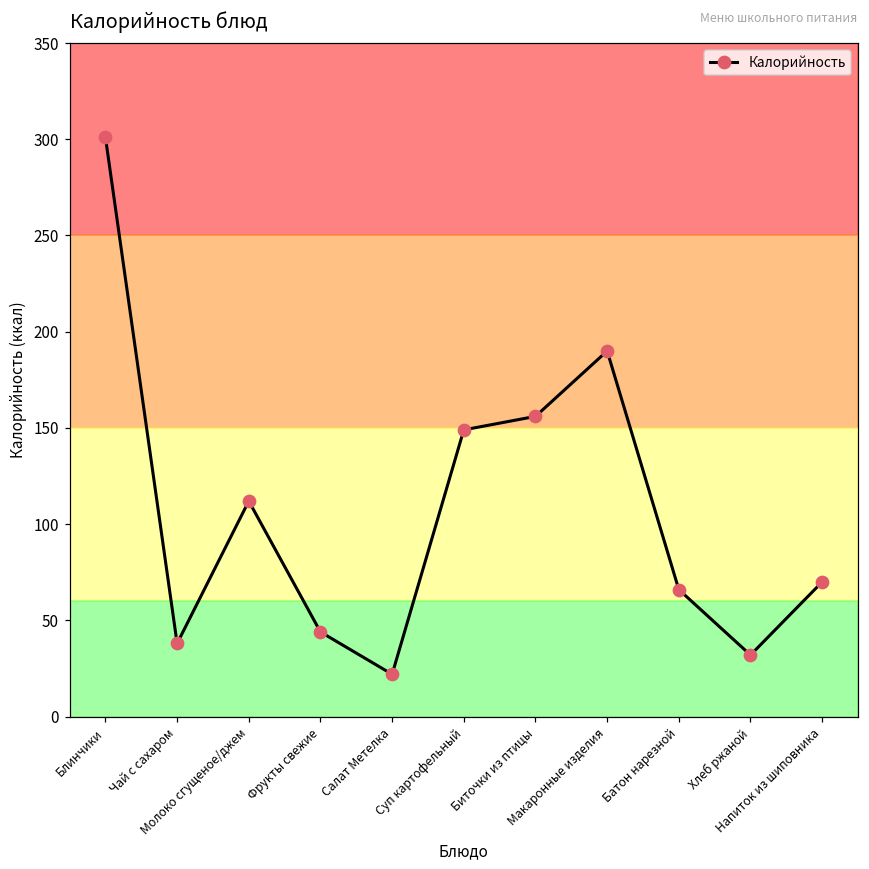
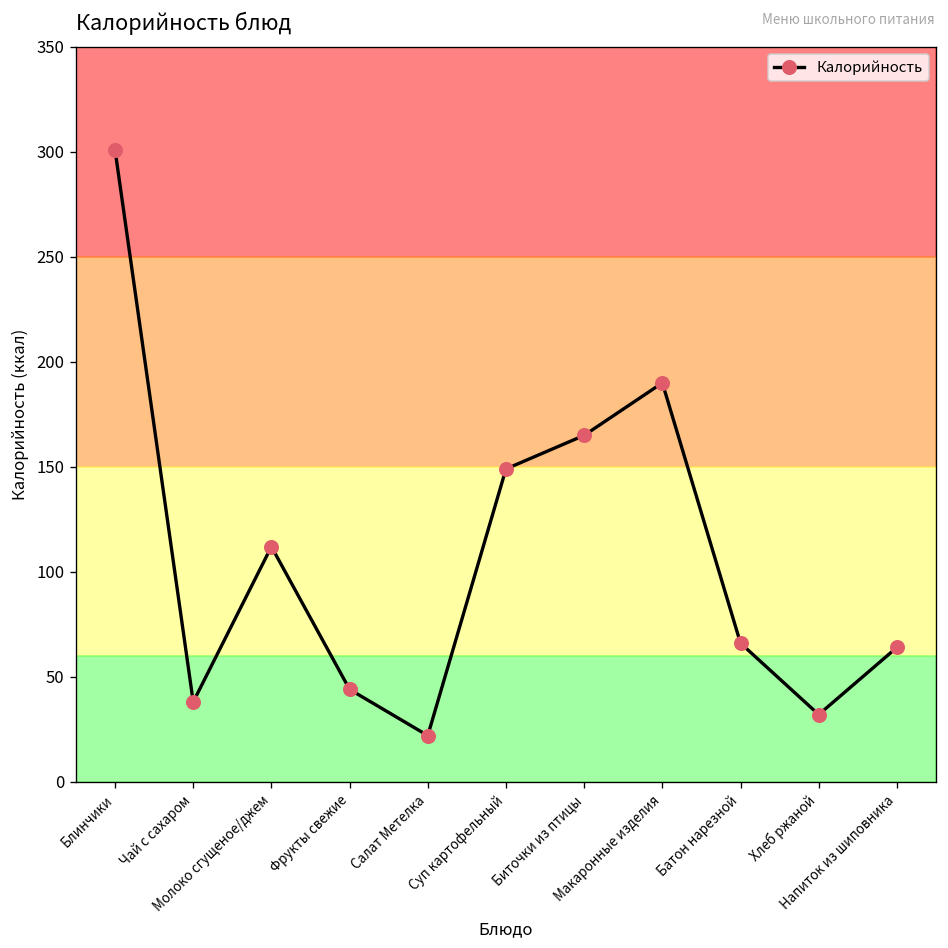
  {
    "Блинчики": 301,
    "Чай с сахаром": 38,
    "Молоко сгущеное/джем": 112,
    "Фрукты свежие": 44,
    "Салат Метелка": 22,
    "Суп картофельный": 149,
-   "Биточки из птицы": 156,
+   "Биточки из птицы": 165,
    "Макаронные изделия": 190,
    "Батон нарезной": 66,
    "Хлеб ржаной": 32,
-   "Напиток из шиповника": 70
+   "Напиток из шиповника": 64
  }
